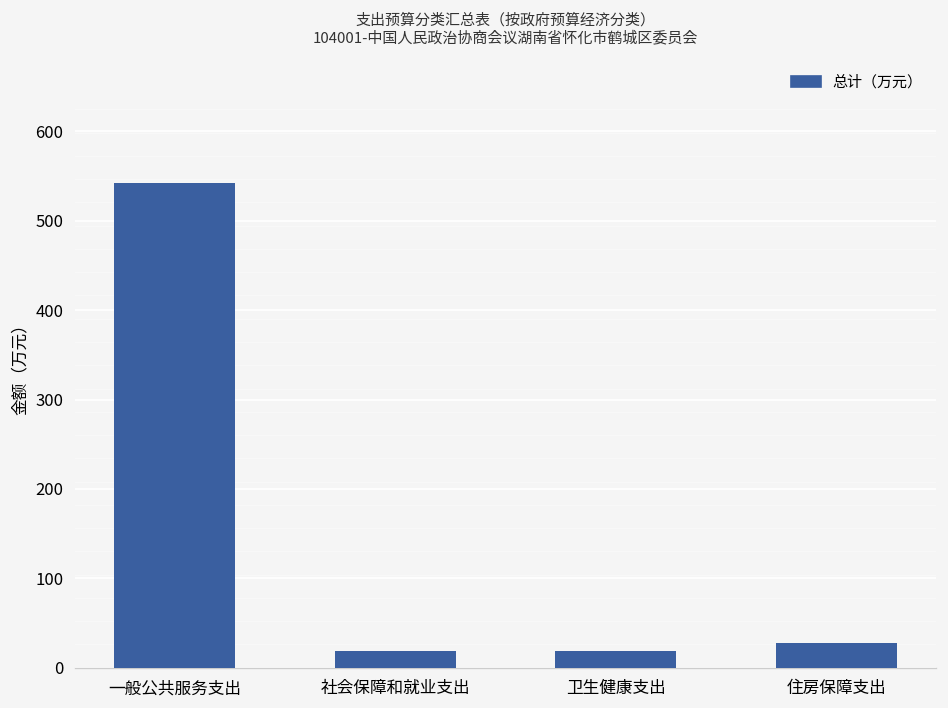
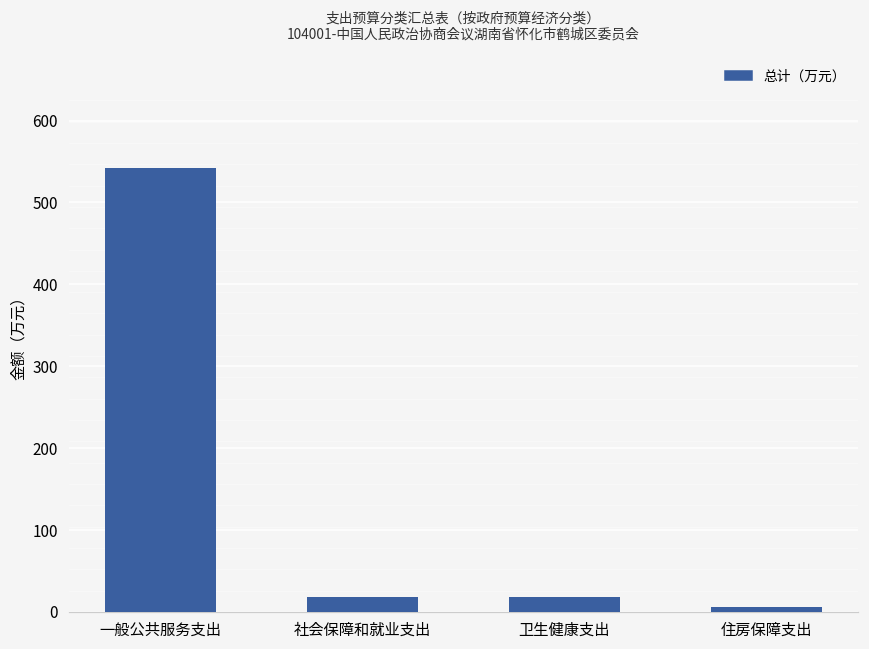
  {
    "一般公共服务支出": 540,
    "社会保障和就业支出": 20,
    "卫生健康支出": 20,
-   "住房保障支出": 30
+   "住房保障支出": 10
  }
